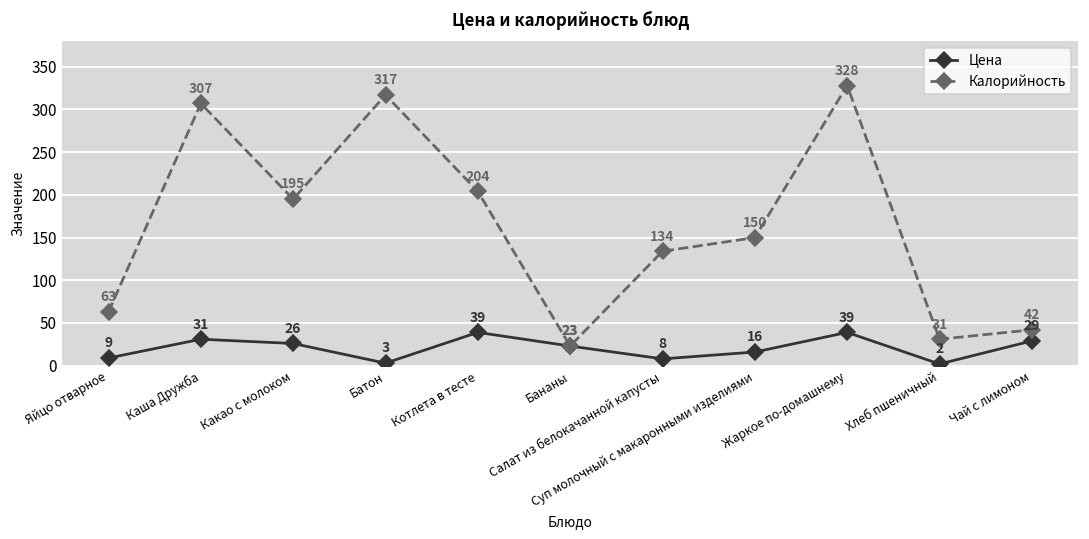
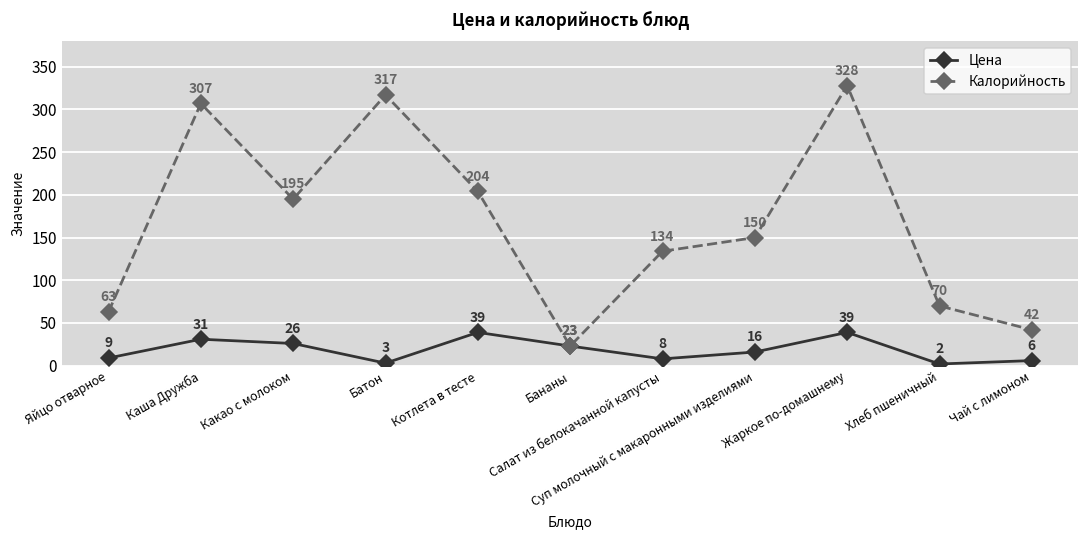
  {
    "Цена": {
      "Яйцо отварное": 9,
      "Каша Дружба": 31,
      "Какао c молоком": 26,
      "Батон": 3,
      "Котлета в тесте": 39,
      "Салат из белокачанной капусты": 8,
      "Суп молочный с макаронными изделиями": 16,
      "Жаркое по-домашнему": 39,
      "Хлеб пшеничный": 2,
-     "Чай с лимоном": 29
+     "Чай с лимоном": 6
    },
    "Калорийность": {
      "Яйцо отварное": 63,
      "Каша Дружба": 307,
      "Какао c молоком": 195,
      "Батон": 317,
      "Котлета в тесте": 204,
      "Салат из белокачанной капусты": 134,
      "Суп молочный с макаронными изделиями": 150,
      "Жаркое по-домашнему": 328,
-     "Хлеб пшеничный": 31,
+     "Хлеб пшеничный": 70,
      "Чай с лимоном": 42
    }
  }
